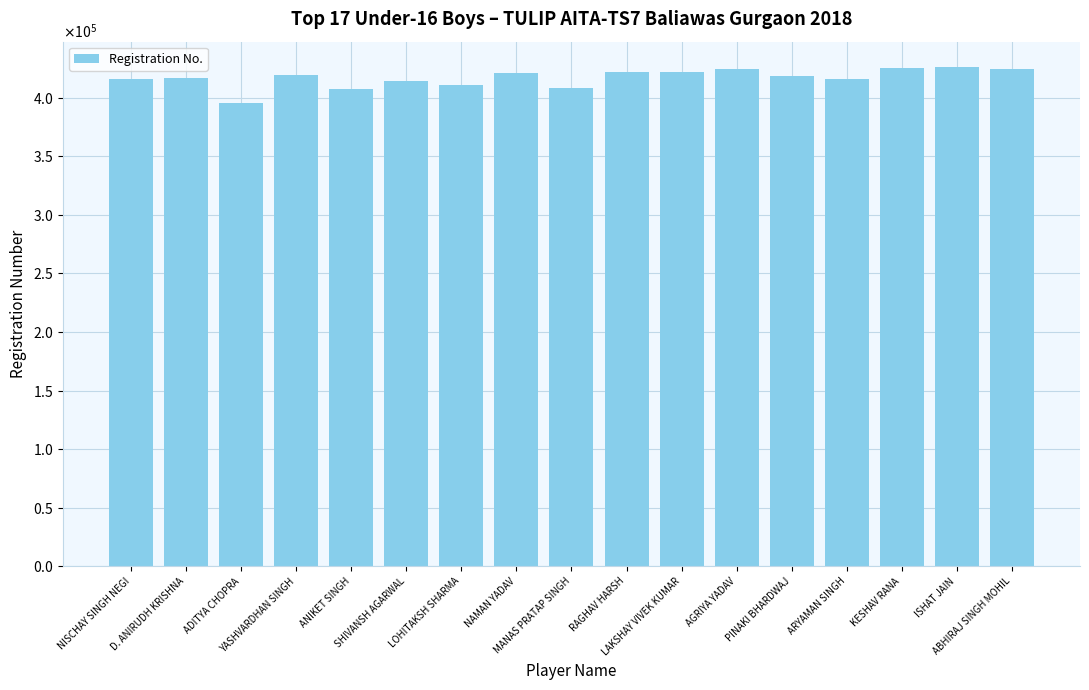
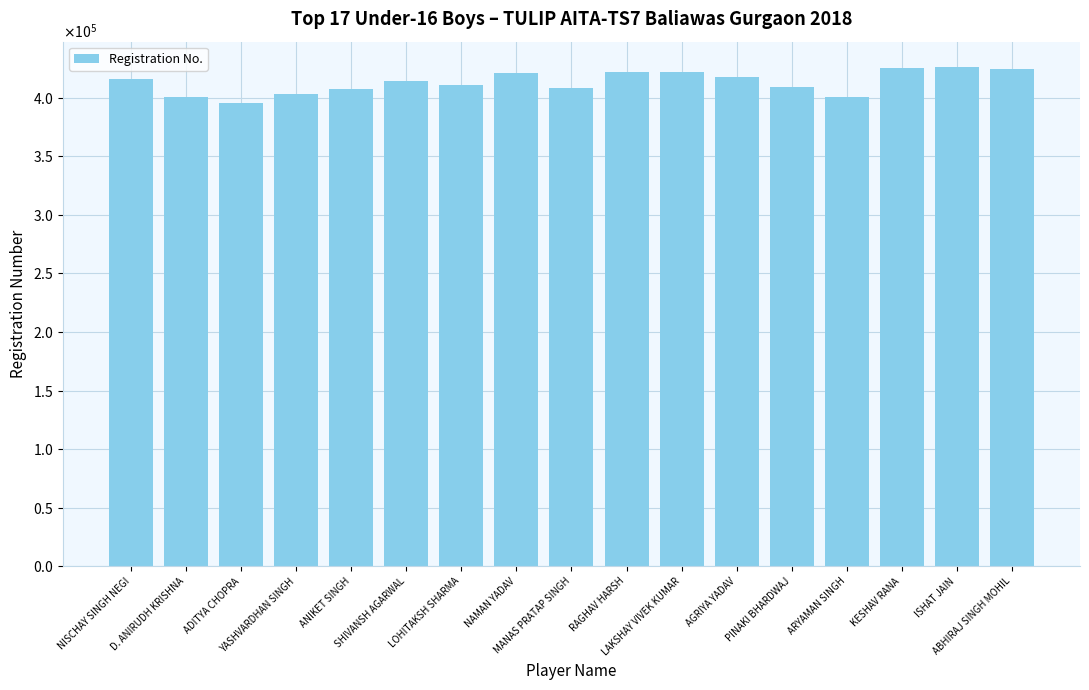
  {
    "NISCHAY SINGH NEGI": 416000,
-   "D. ANIRUDH KRISHNA": 417000,
+   "D. ANIRUDH KRISHNA": 400000,
    "ADITYA CHOPRA": 395000,
-   "YASHVARDHAN SINGH": 420000,
+   "YASHVARDHAN SINGH": 403000,
    "ANIKET SINGH": 408000,
    "SHIVANSH AGARWAL": 415000,
    "LOHITAKSH SHARMA": 411000,
    "NAMAN YADAV": 421000,
    "MANAS PRATAP SINGH": 408000,
    "RAGHAV HARSH": 422000,
    "LAKSHAY VIVEK KUMAR": 422000,
-   "AGRIYA YADAV": 425000,
-   "PINAKI BHARDWAJ": 419000,
-   "ARYAMAN SINGH": 416000,
+   "AGRIYA YADAV": 418000,
+   "PINAKI BHARDWAJ": 409000,
+   "ARYAMAN SINGH": 400000,
    "KESHAV RANA": 425000,
    "ISHAT JAIN": 426000,
    "ABHIRAJ SINGH MOHIL": 424000
  }
